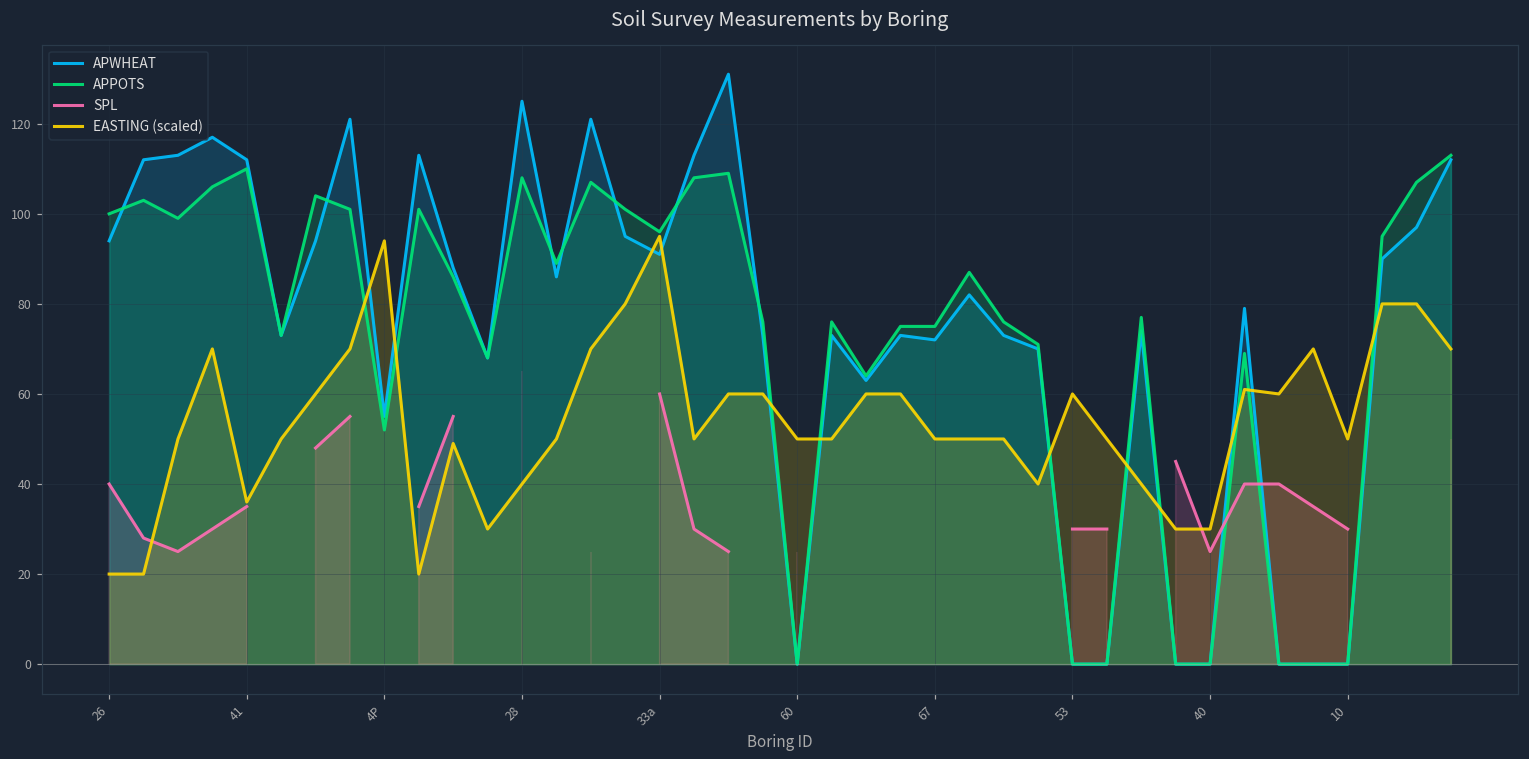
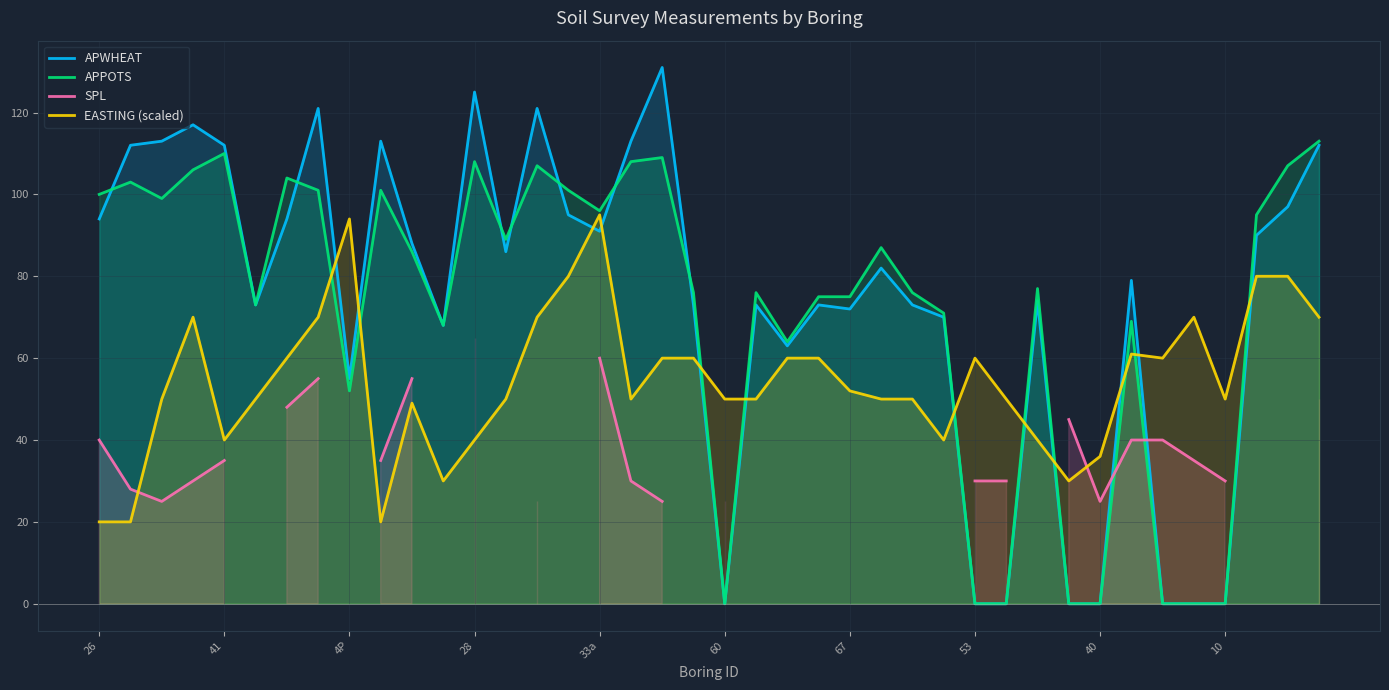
  {
    "APWHEAT": {
      "26": 94,
      "41": 112,
      "4P": 55,
      "28": 125,
      "33a": 91,
      "67": 72
    },
    "APPOTS": {
      "26": 100,
      "41": 110,
      "4P": 52,
      "28": 108,
      "33a": 96,
      "67": 75
    },
    "SPL": {
      "26": 40,
      "41": 35,
      "28": 65,
      "33a": 60,
      "60": 25,
      "53": 30,
      "40": 25
    },
    "EASTING (scaled)": {
      "26": 20,
-     "41": 36,
+     "41": 40,
      "4P": 94,
      "28": 40,
      "33a": 95,
      "60": 50,
-     "67": 50,
+     "67": 52,
      "53": 60,
-     "40": 30,
+     "40": 36,
      "10": 50
    }
  }
